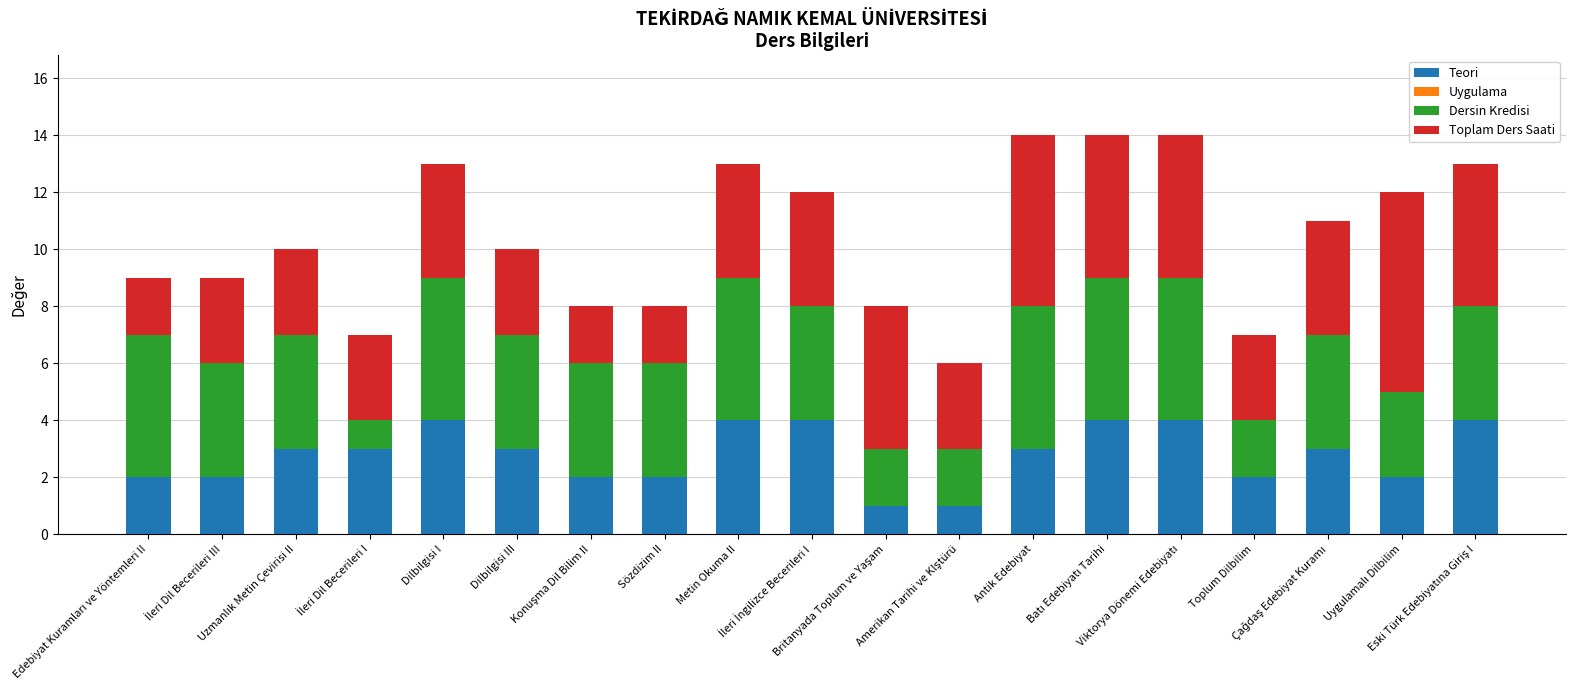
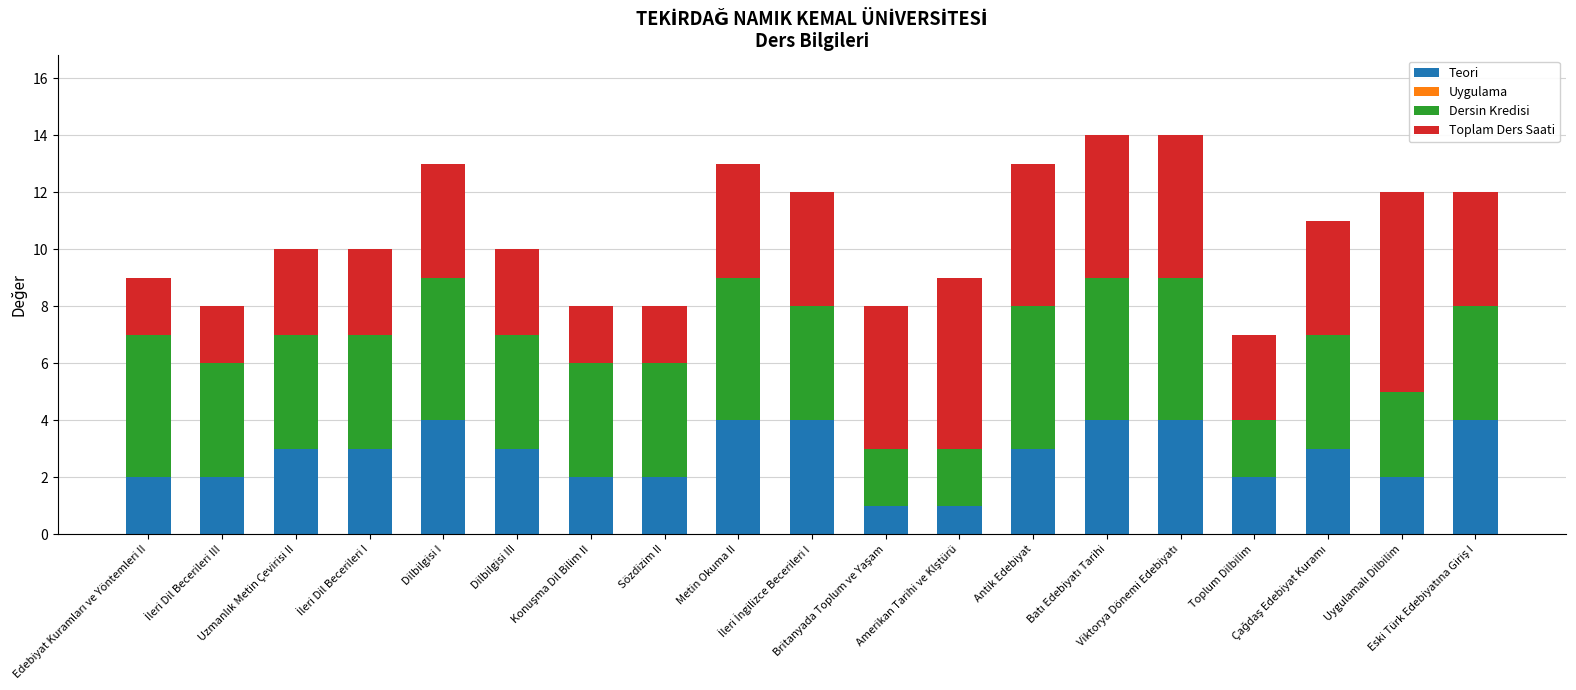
  {
    "Uygulama": {
      "Edebiyat Kuramları ve Yöntemleri II": 2,
      "İleri Dil Becerileri III": 2,
      "Uzmanlık Metin Çevirisi II": 3,
      "İleri Dil Becerileri I": 3,
      "Dilbilgisi I": 4,
      "Dilbilgisi III": 3,
      "Konuşma Dil Bilim II": 2,
      "Sözdizim II": 2,
      "Metin Okuma II": 4,
      "İleri İngilizce Becerileri I": 4,
      "Britanyada Toplum ve Yaşam": 1,
      "Amerikan Tarihi ve Klştürü": 1,
      "Antik Edebiyat": 3,
      "Batı Edebiyatı Tarihi": 4,
      "Viktorya Dönemi Edebiyatı": 4,
      "Toplum Dilbilim": 2,
      "Çağdaş Edebiyat Kuramı": 3,
      "Uygulamalı Dilbilim": 2,
      "Eski Türk Edebiyatına Giriş I": 4
    },
    "Dersin Kredisi": {
      "Edebiyat Kuramları ve Yöntemleri II": 5,
      "İleri Dil Becerileri III": 4,
      "Uzmanlık Metin Çevirisi II": 4,
-     "İleri Dil Becerileri I": 1,
+     "İleri Dil Becerileri I": 4,
      "Dilbilgisi I": 5,
      "Dilbilgisi III": 4,
      "Konuşma Dil Bilim II": 4,
      "Sözdizim II": 4,
      "Metin Okuma II": 5,
      "İleri İngilizce Becerileri I": 4,
      "Britanyada Toplum ve Yaşam": 2,
      "Amerikan Tarihi ve Klştürü": 2,
      "Antik Edebiyat": 5,
      "Batı Edebiyatı Tarihi": 5,
      "Viktorya Dönemi Edebiyatı": 5,
      "Toplum Dilbilim": 2,
      "Çağdaş Edebiyat Kuramı": 4,
      "Uygulamalı Dilbilim": 3,
      "Eski Türk Edebiyatına Giriş I": 4
    },
    "Toplam Ders Saati": {
      "Edebiyat Kuramları ve Yöntemleri II": 2,
-     "İleri Dil Becerileri III": 3,
+     "İleri Dil Becerileri III": 2,
      "Uzmanlık Metin Çevirisi II": 3,
      "İleri Dil Becerileri I": 3,
      "Dilbilgisi I": 4,
      "Dilbilgisi III": 3,
      "Konuşma Dil Bilim II": 2,
      "Sözdizim II": 2,
      "Metin Okuma II": 4,
      "İleri İngilizce Becerileri I": 4,
      "Britanyada Toplum ve Yaşam": 5,
-     "Amerikan Tarihi ve Klştürü": 3,
-     "Antik Edebiyat": 6,
+     "Amerikan Tarihi ve Klştürü": 6,
+     "Antik Edebiyat": 5,
      "Batı Edebiyatı Tarihi": 5,
      "Viktorya Dönemi Edebiyatı": 5,
      "Toplum Dilbilim": 3,
      "Çağdaş Edebiyat Kuramı": 4,
      "Uygulamalı Dilbilim": 7,
-     "Eski Türk Edebiyatına Giriş I": 5
+     "Eski Türk Edebiyatına Giriş I": 4
    }
  }
